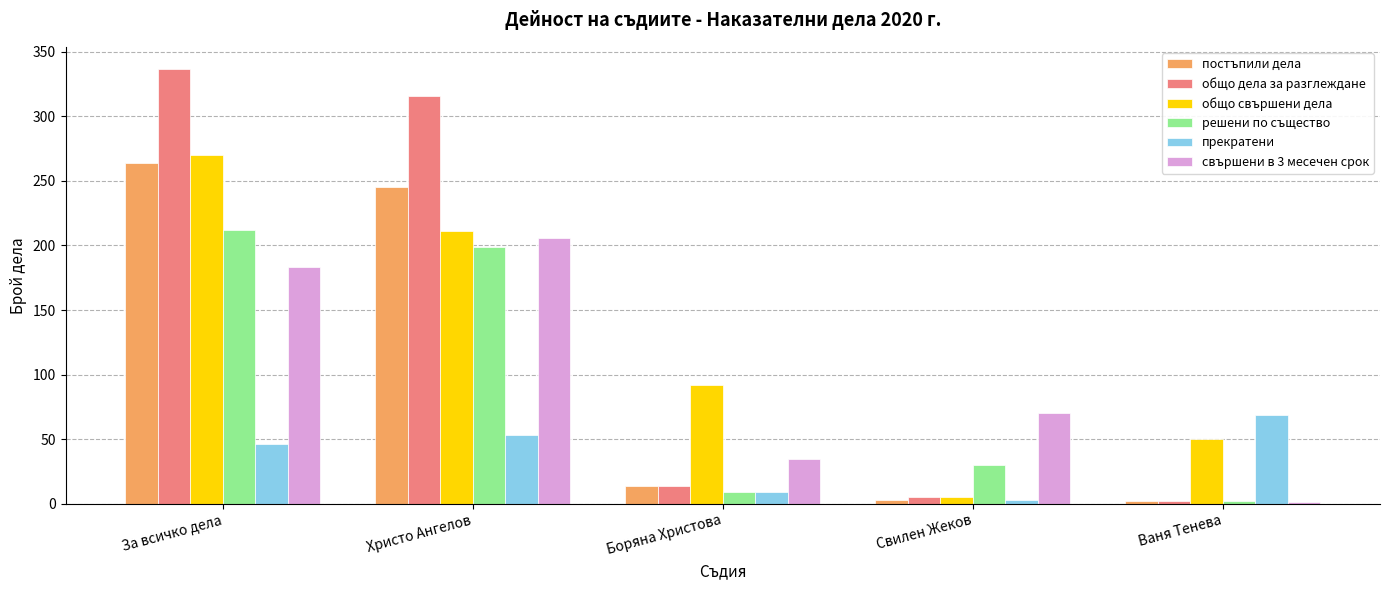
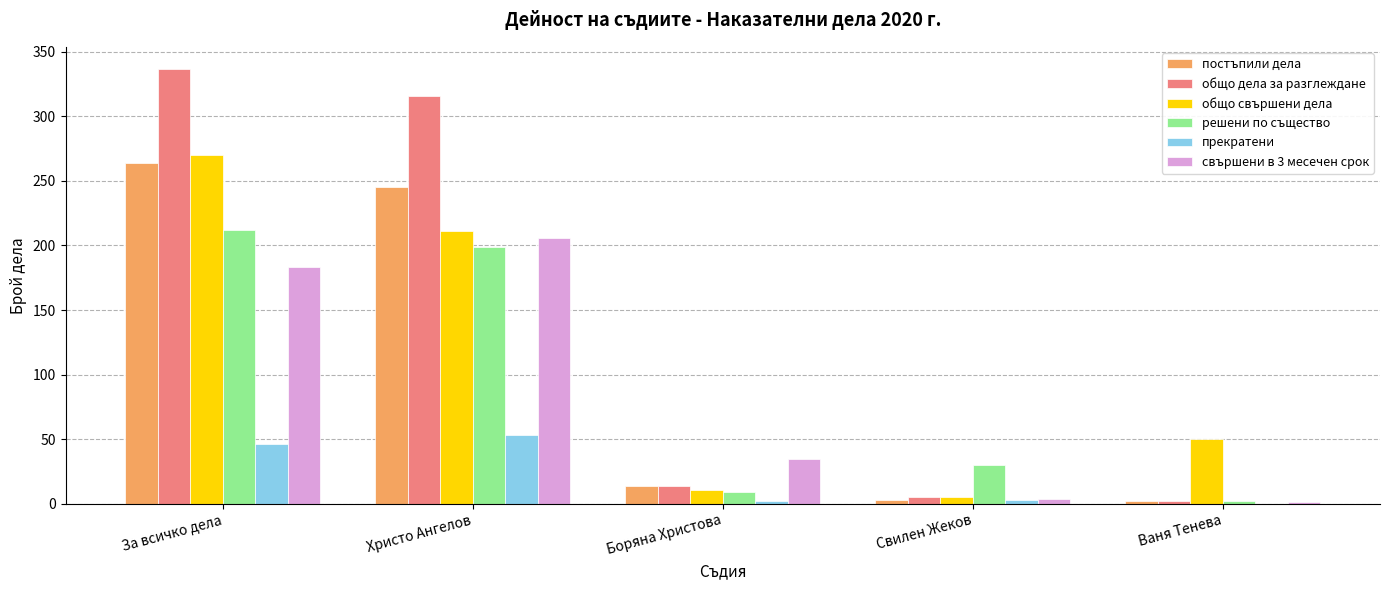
  {
    "общо свършени дела": {
      "За всичко дела": 270,
      "Христо Ангелов": 211,
-     "Боряна Христова": 92,
+     "Боряна Христова": 11,
      "Свилен Жеков": 5,
      "Ваня Тенева": 50
    },
    "решени по същество": {
      "За всичко дела": 212,
      "Христо Ангелов": 199,
      "Боряна Христова": 9,
      "Свилен Жеков": 30,
      "Ваня Тенева": 2
    },
    "прекратени": {
      "За всичко дела": 46,
      "Христо Ангелов": 53,
-     "Боряна Христова": 9,
+     "Боряна Христова": 2,
      "Свилен Жеков": 3,
-     "Ваня Тенева": 69
+     "Ваня Тенева": 0
    },
    "свършени в 3 месечен срок": {
      "За всичко дела": 183,
      "Христо Ангелов": 206,
      "Боряна Христова": 35,
-     "Свилен Жеков": 70
+     "Свилен Жеков": 4
    }
  }
